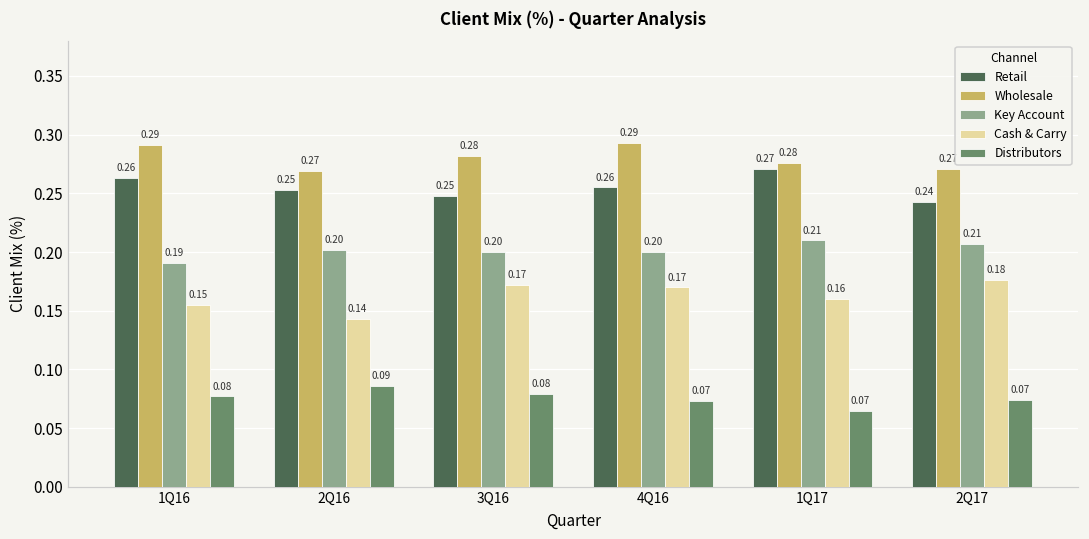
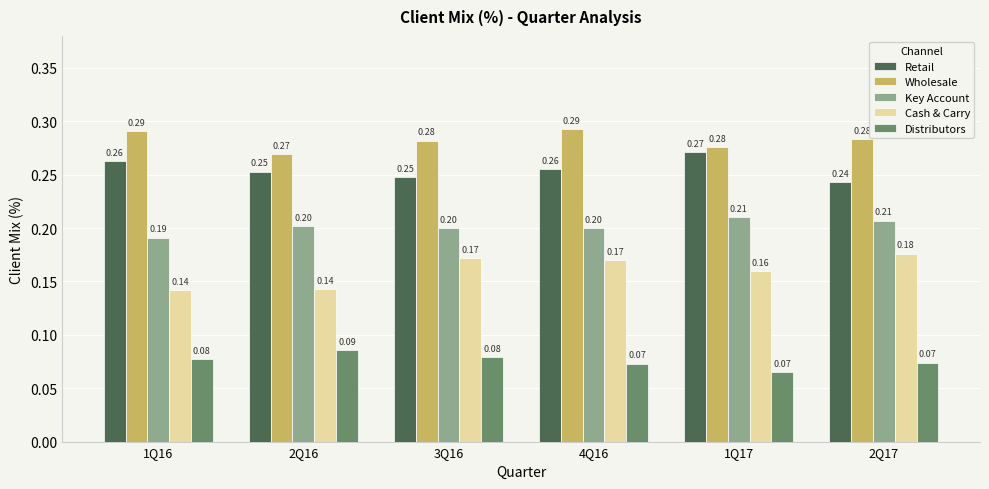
  {
    "Wholesale": {
-     "2Q17": 0.271
+     "2Q17": 0.283
    },
    "Cash & Carry": {
-     "1Q16": 0.15,
+     "1Q16": 0.14,
      "2Q16": 0.14,
      "3Q16": 0.17,
      "4Q16": 0.17,
      "1Q17": 0.16,
      "2Q17": 0.18
    }
  }
